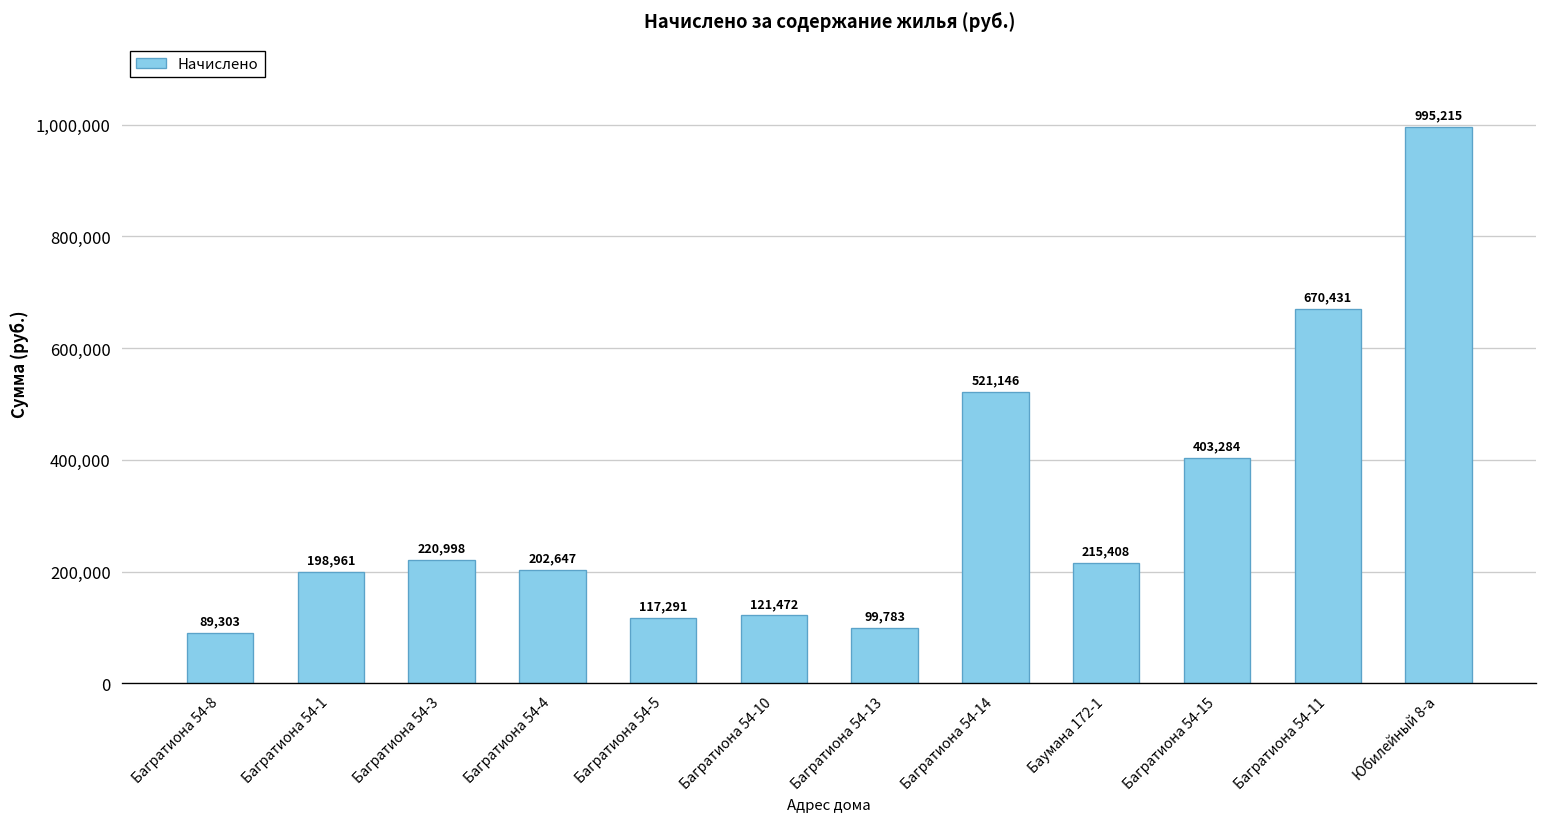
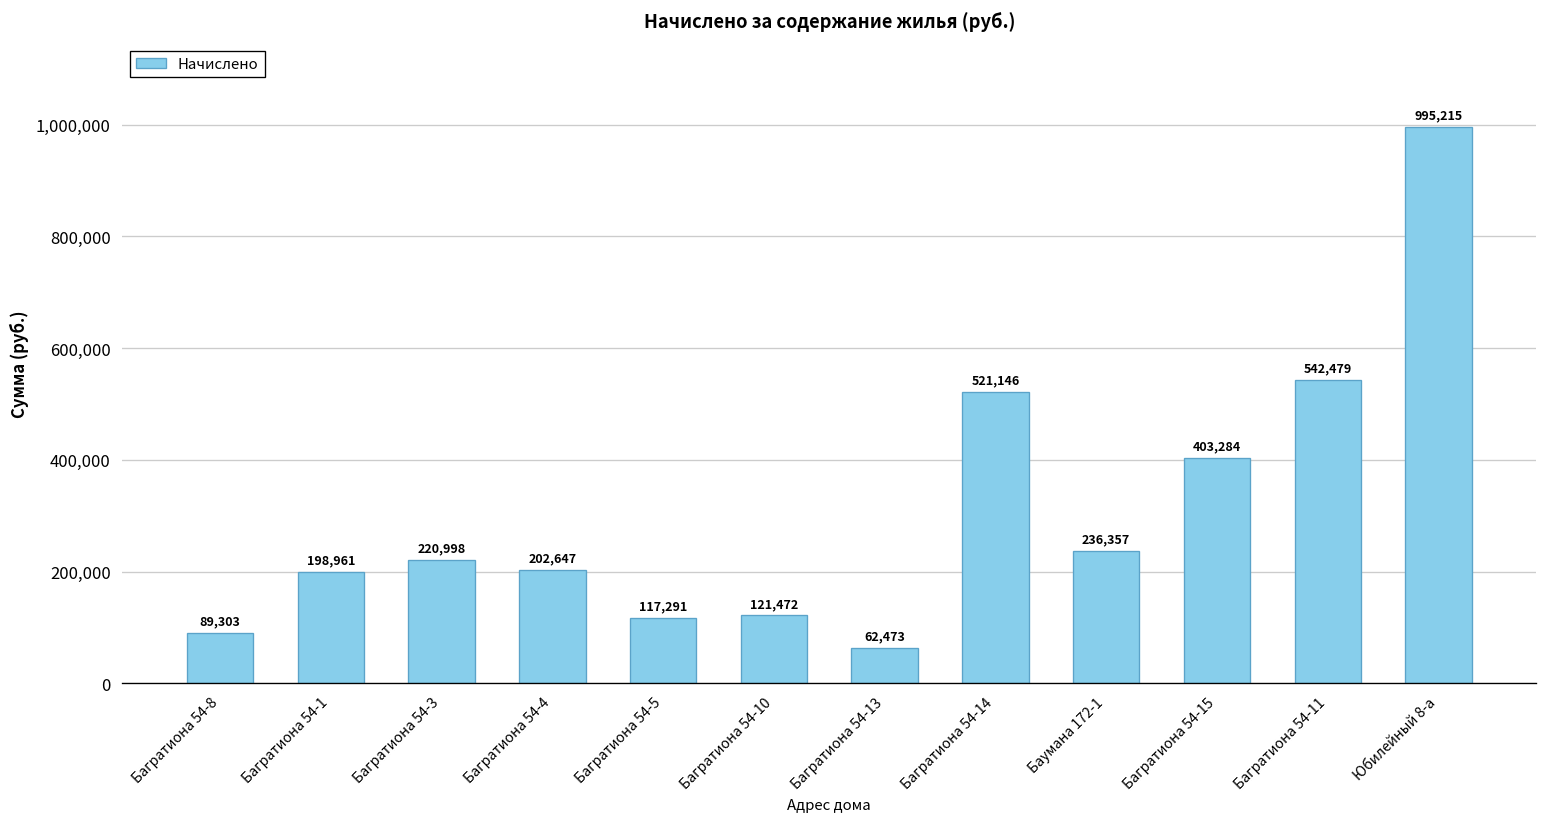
  {
    "Багратиона 54-8": "89,303",
    "Багратиона 54-1": "198,961",
    "Багратиона 54-3": "220,998",
    "Багратиона 54-4": "202,647",
    "Багратиона 54-5": "117,291",
    "Багратиона 54-10": "121,472",
-   "Багратиона 54-13": "99,783",
+   "Багратиона 54-13": "62,473",
    "Багратиона 54-14": "521,146",
-   "Баумана 172-1": "215,408",
+   "Баумана 172-1": "236,357",
    "Багратиона 54-15": "403,284",
-   "Багратиона 54-11": "670,431",
+   "Багратиона 54-11": "542,479",
    "Юбилейный 8-а": "995,215"
  }
